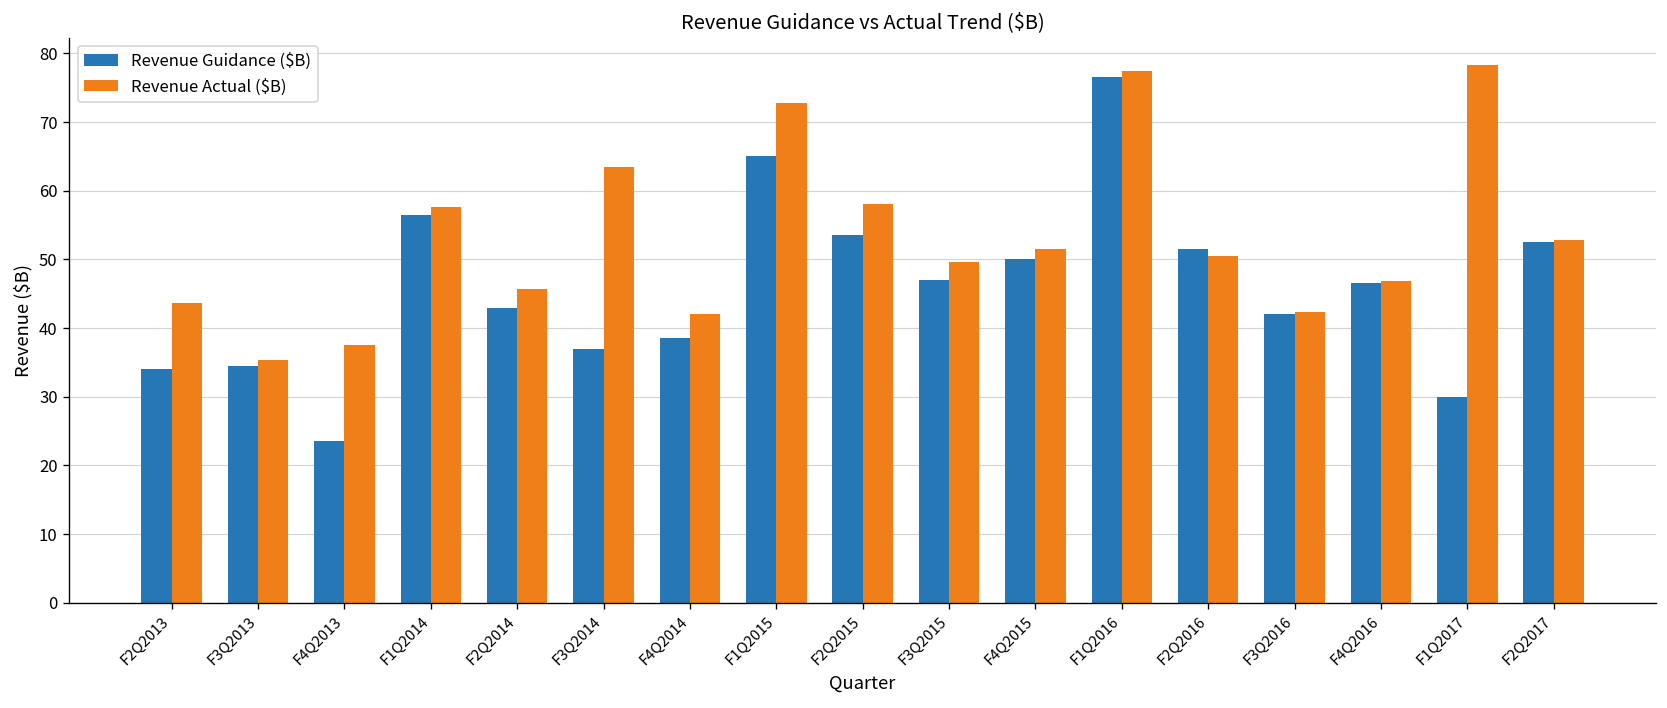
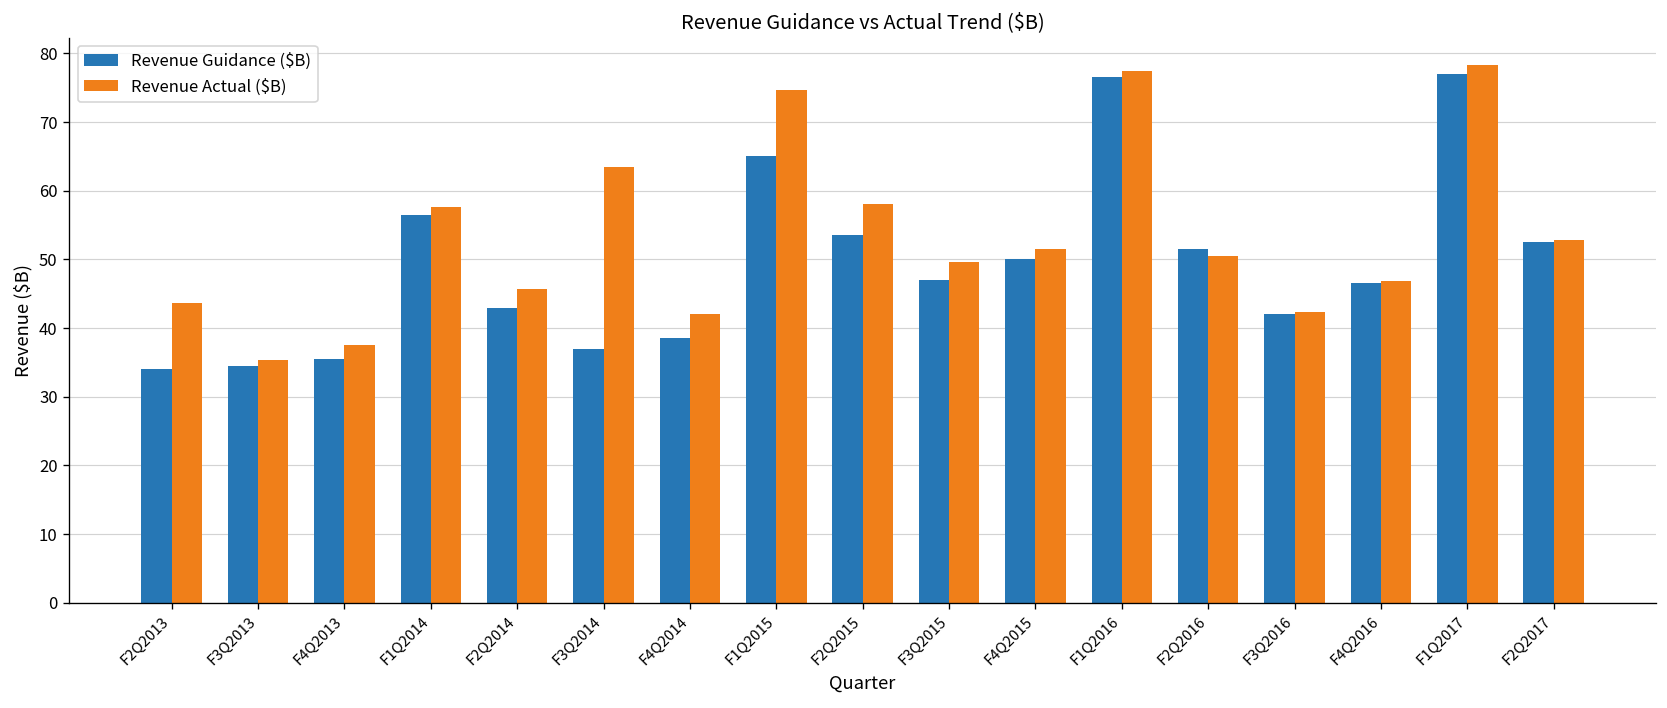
  {
    "Revenue Guidance ($B)": {
      "F2Q2013": 34,
      "F3Q2013": 35,
-     "F4Q2013": 24,
+     "F4Q2013": 36,
      "F1Q2014": 57,
      "F2Q2014": 43,
      "F3Q2014": 37,
      "F4Q2014": 39,
      "F1Q2015": 65,
      "F2Q2015": 54,
      "F3Q2015": 47,
      "F4Q2015": 50,
      "F1Q2016": 77,
      "F2Q2016": 52,
      "F3Q2016": 42,
      "F4Q2016": 47,
-     "F1Q2017": 30,
+     "F1Q2017": 77,
      "F2Q2017": 53
    },
    "Revenue Actual ($B)": {
      "F2Q2013": 44,
      "F3Q2013": 35,
      "F4Q2013": 37,
      "F1Q2014": 58,
      "F2Q2014": 46,
      "F3Q2014": 64,
      "F4Q2014": 42,
-     "F1Q2015": 73,
+     "F1Q2015": 75,
      "F2Q2015": 58,
      "F3Q2015": 50,
      "F4Q2015": 52,
      "F1Q2016": 77,
      "F2Q2016": 51,
      "F3Q2016": 42,
      "F4Q2016": 47,
      "F1Q2017": 78,
      "F2Q2017": 53
    }
  }
